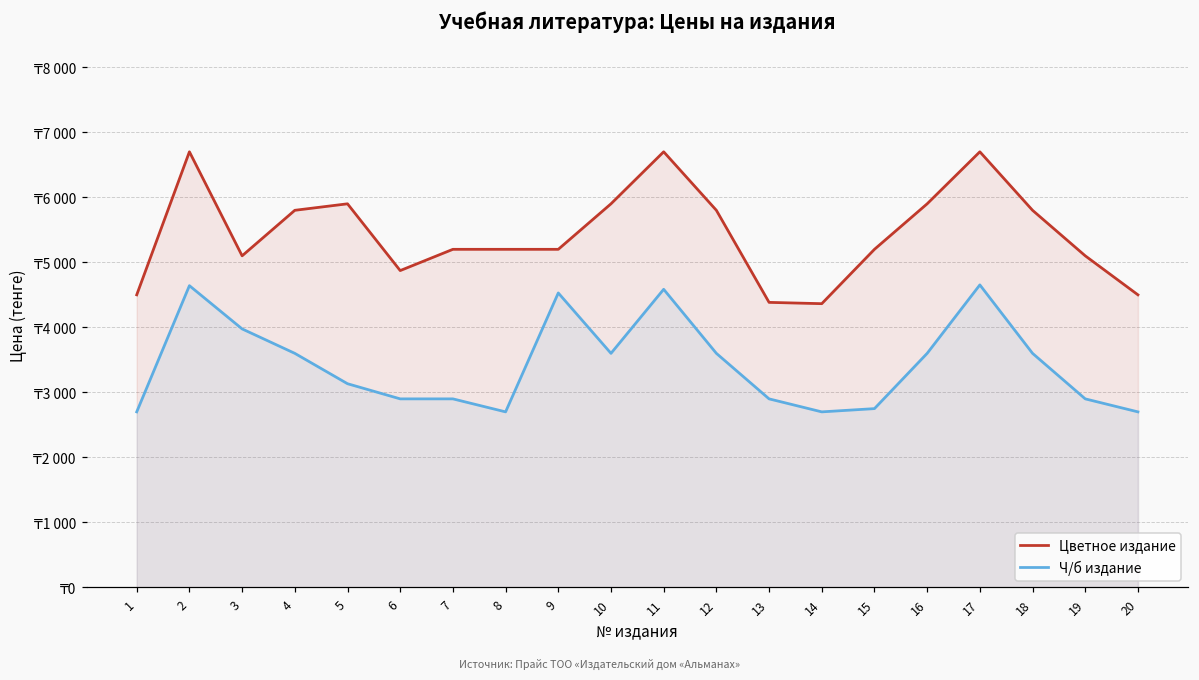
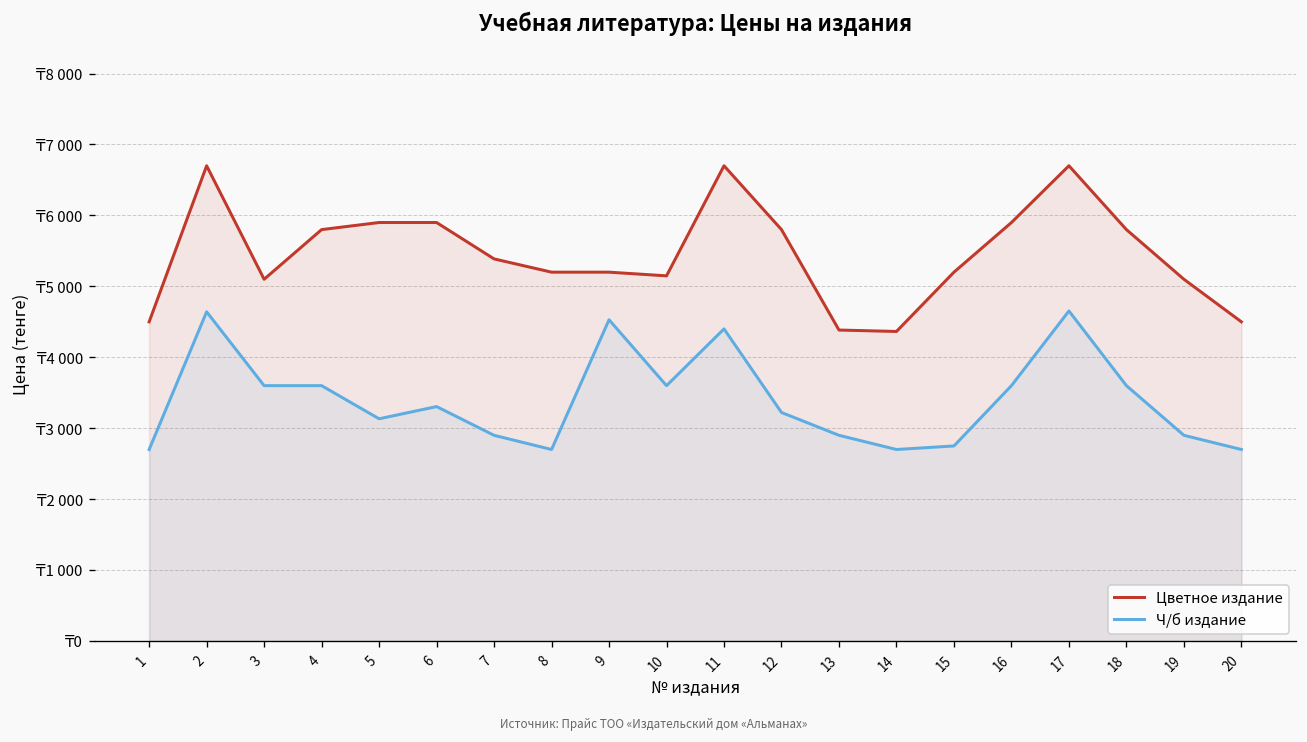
  {
    "Цветное издание": {
      "1": "₸4500",
      "2": "₸6700",
      "3": "₸5100",
      "4": "₸5800",
      "5": "₸5900",
-     "6": "₸4900",
-     "7": "₸5200",
+     "6": "₸5900",
+     "7": "₸5400",
      "8": "₸5200",
      "9": "₸5200",
-     "10": "₸5900",
+     "10": "₸5100",
      "11": "₸6700",
      "12": "₸5800",
      "13": "₸4400",
      "14": "₸4400",
      "15": "₸5200",
      "16": "₸5900",
      "17": "₸6700",
      "18": "₸5800",
      "19": "₸5100",
      "20": "₸4500"
    },
    "Ч/б издание": {
      "1": "₸2700",
      "2": "₸4600",
-     "3": "₸4000",
+     "3": "₸3600",
      "4": "₸3600",
      "5": "₸3100",
-     "6": "₸2900",
+     "6": "₸3300",
      "7": "₸2900",
      "8": "₸2700",
      "9": "₸4500",
      "10": "₸3600",
-     "11": "₸4600",
-     "12": "₸3600",
+     "11": "₸4400",
+     "12": "₸3200",
      "13": "₸2900",
      "14": "₸2700",
      "15": "₸2800",
      "16": "₸3600",
      "17": "₸4700",
      "18": "₸3600",
      "19": "₸2900",
      "20": "₸2700"
    }
  }
